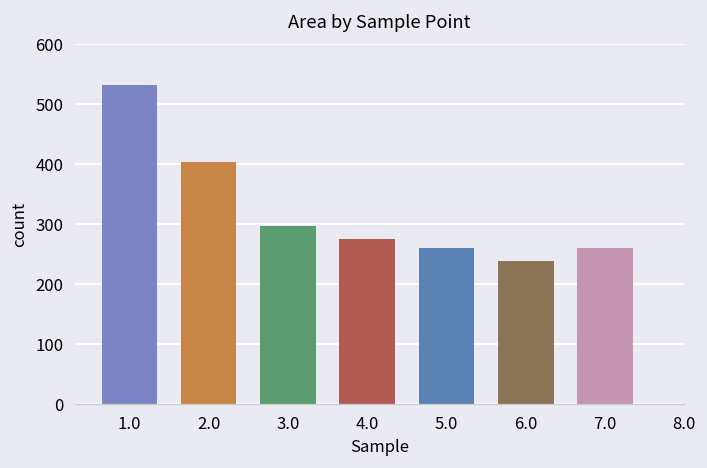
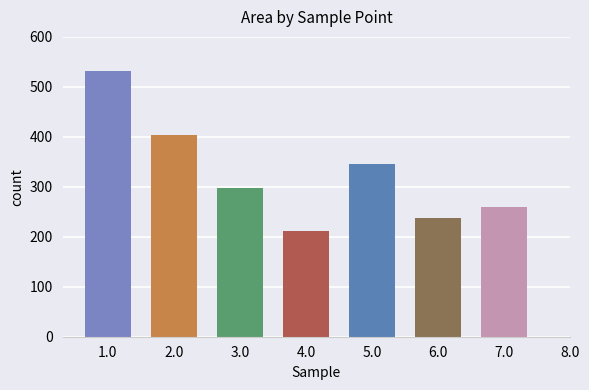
  {
    "1.0": 530,
    "2.0": 400,
    "3.0": 300,
-   "4.0": 280,
-   "5.0": 260,
+   "4.0": 210,
+   "5.0": 350,
    "6.0": 240,
    "7.0": 260
  }
